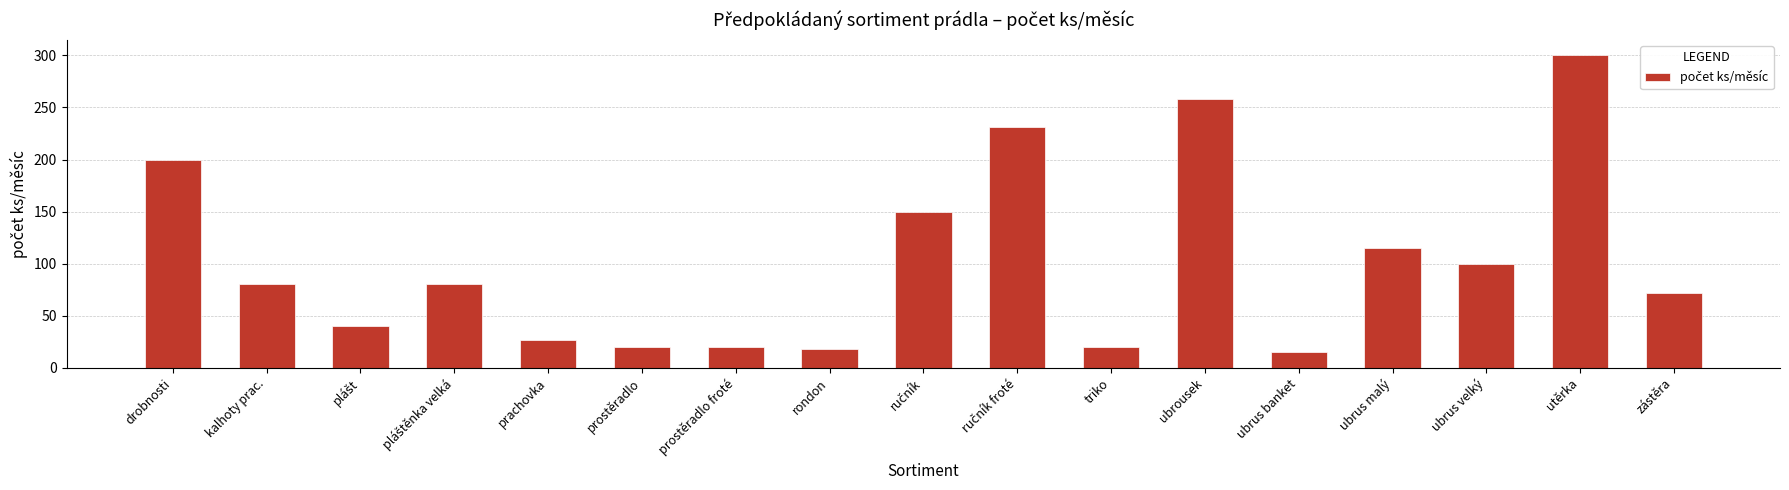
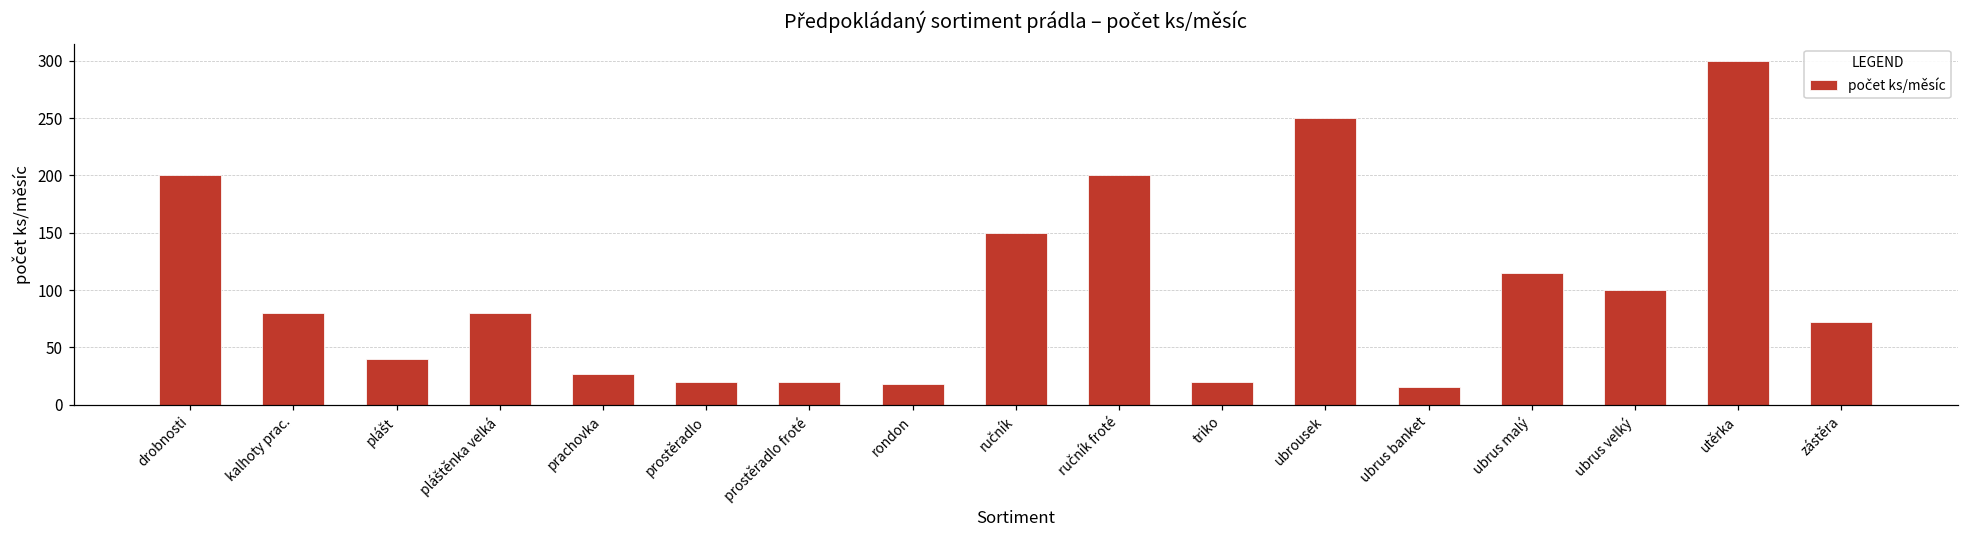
  {
    "drobnosti": 200,
    "kalhoty prac.": 80,
    "plášt": 40,
    "pláštěnka velká": 80,
    "prachovka": 27,
    "prostěradlo": 20,
    "prostěradlo froté": 20,
    "rondon": 18,
    "ručník": 150,
-   "ručník froté": 231,
+   "ručník froté": 200,
    "triko": 20,
-   "ubrousek": 258,
+   "ubrousek": 250,
    "ubrus banket": 15,
    "ubrus malý": 115,
    "ubrus velký": 100,
    "utěrka": 300,
    "zástěra": 72
  }
